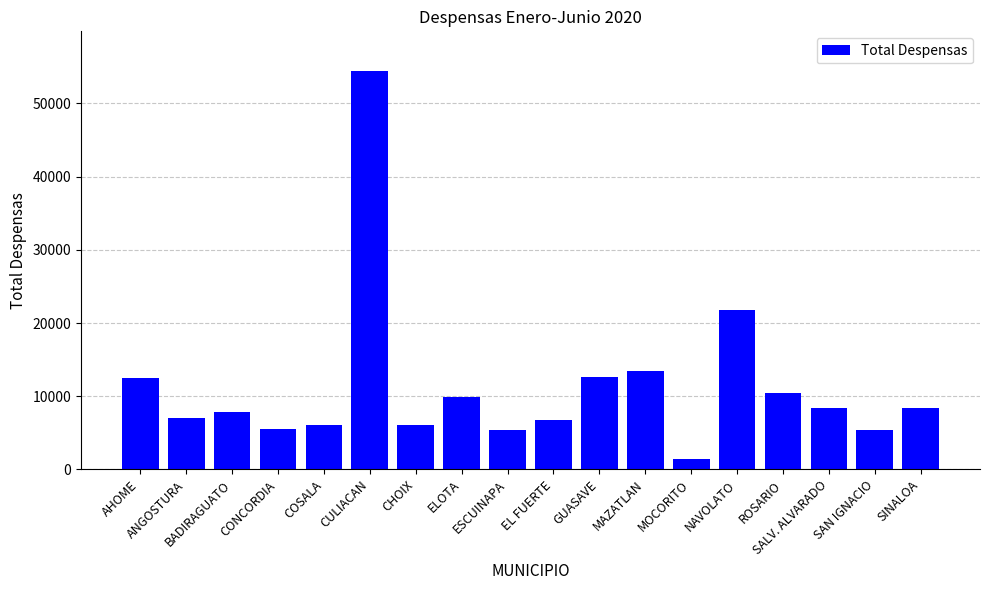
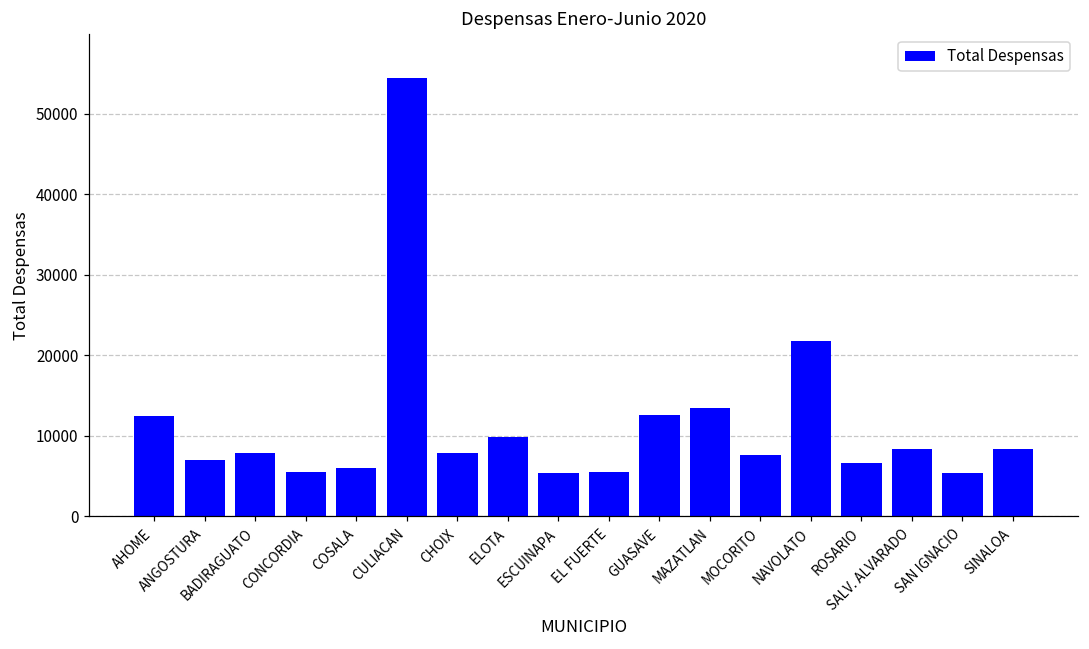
  {
    "AHOME": 12000,
    "ANGOSTURA": 7000,
    "BADIRAGUATO": 8000,
    "CONCORDIA": 5000,
    "COSALA": 6000,
    "CULIACAN": 54000,
-   "CHOIX": 6000,
+   "CHOIX": 8000,
    "ELOTA": 10000,
    "ESCUINAPA": 5000,
-   "EL FUERTE": 7000,
+   "EL FUERTE": 5000,
    "GUASAVE": 13000,
    "MAZATLAN": 13000,
-   "MOCORITO": 1000,
+   "MOCORITO": 8000,
    "NAVOLATO": 22000,
-   "ROSARIO": 10000,
+   "ROSARIO": 7000,
    "SALV. ALVARADO": 8000,
    "SAN IGNACIO": 5000,
    "SINALOA": 8000
  }
